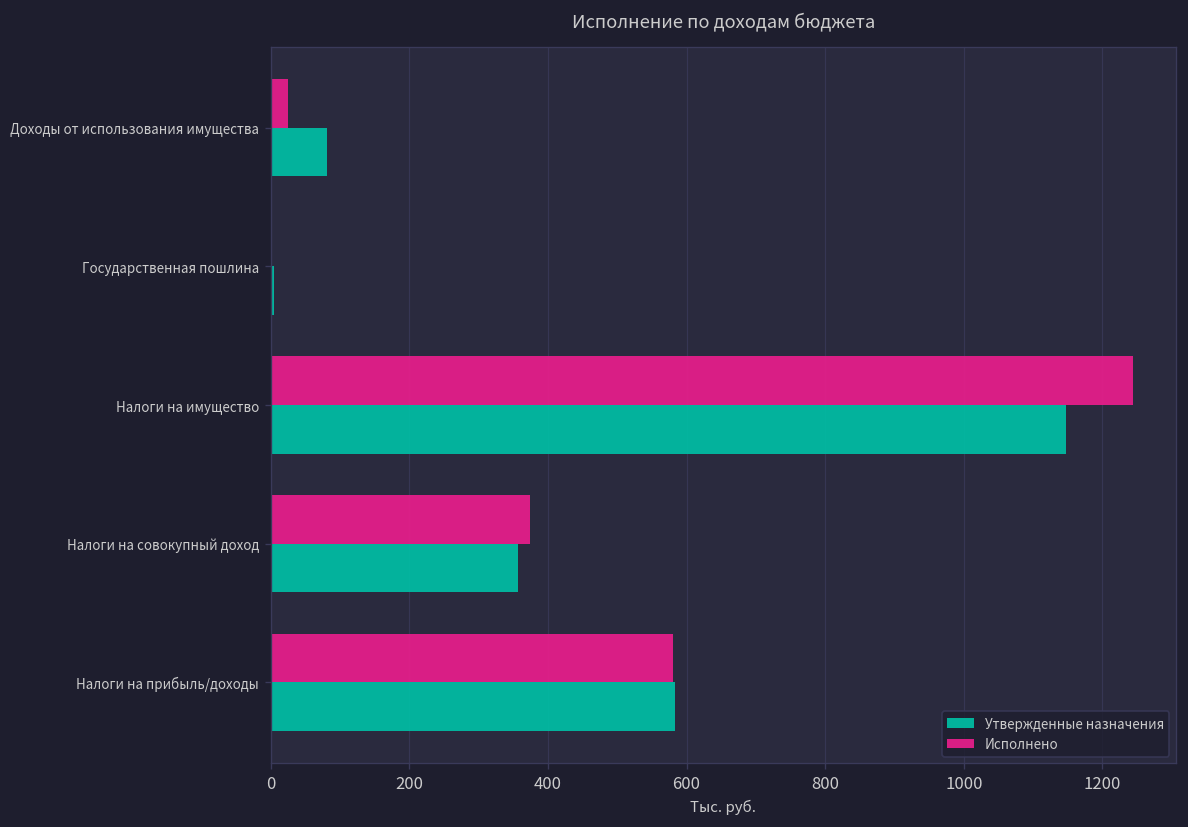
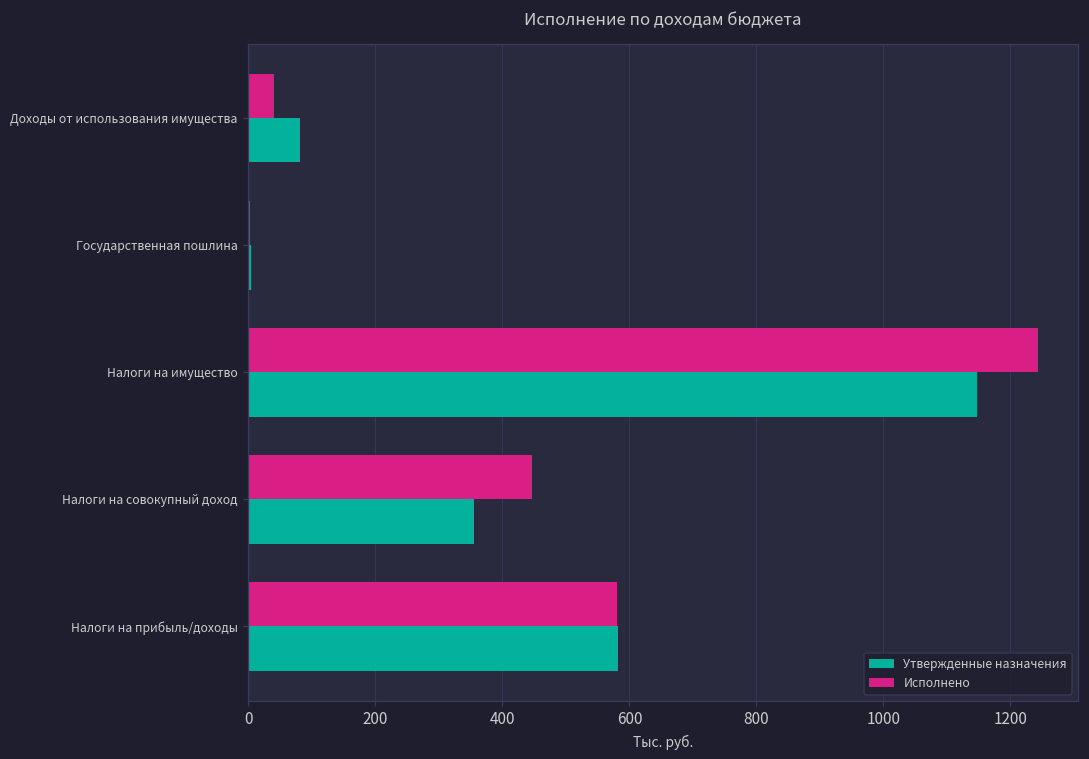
  {
    "Утвержденные назначения": {
      "Доходы от использования имущества": 80,
      "Государственная пошлина": 10,
      "Налоги на имущество": 1150,
      "Налоги на совокупный доход": 360,
      "Налоги на прибыль/доходы": 580
    },
    "Исполнено": {
-     "Доходы от использования имущества": 30,
+     "Доходы от использования имущества": 40,
      "Налоги на имущество": 1240,
-     "Налоги на совокупный доход": 370,
+     "Налоги на совокупный доход": 450,
      "Налоги на прибыль/доходы": 580
    }
  }
